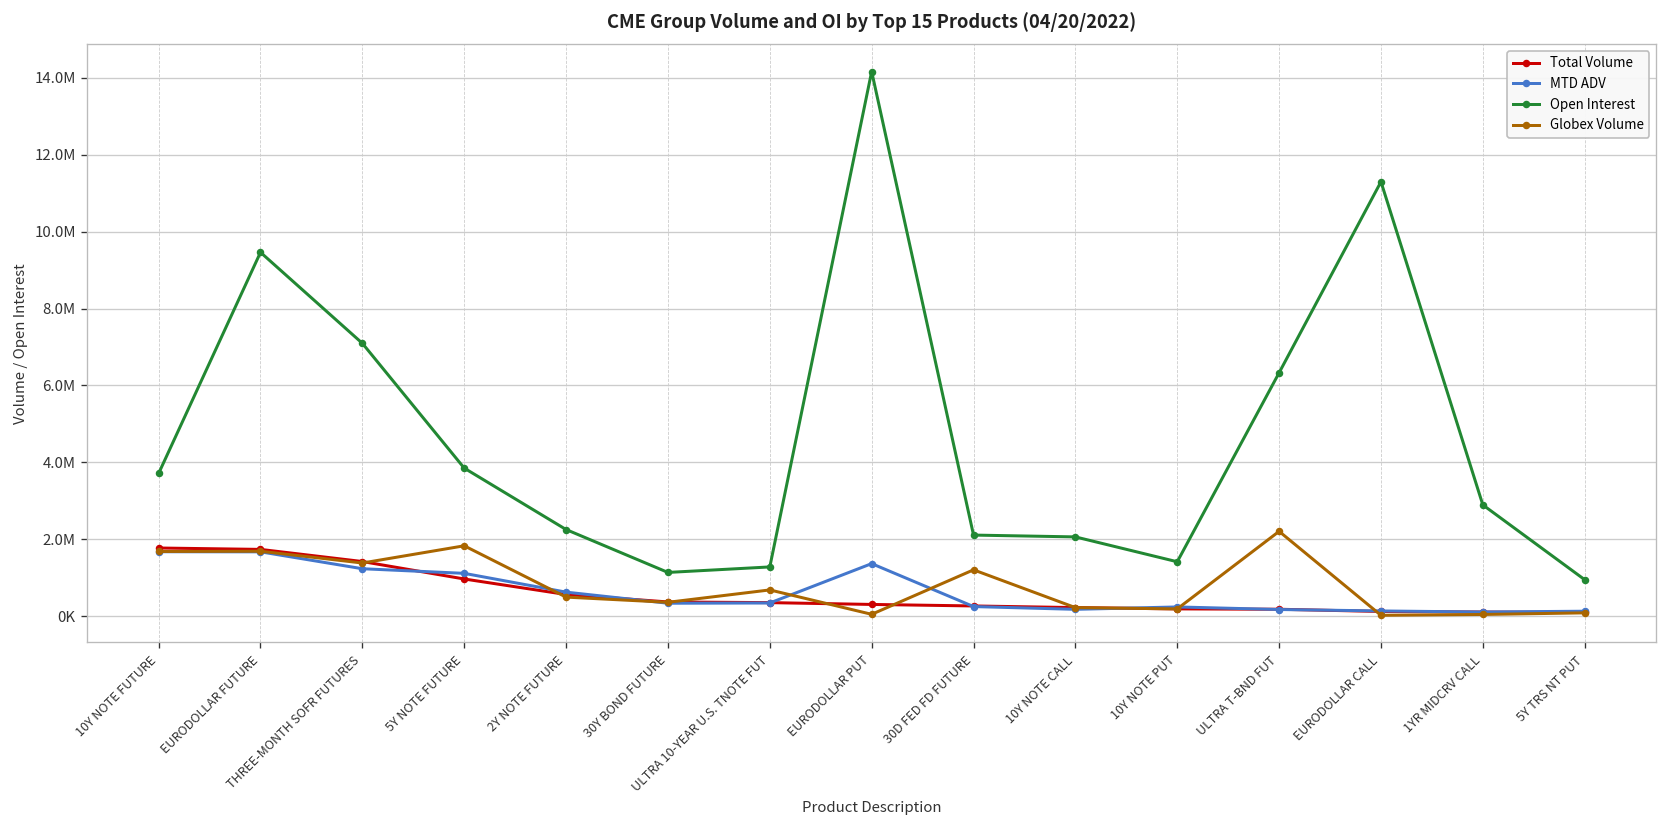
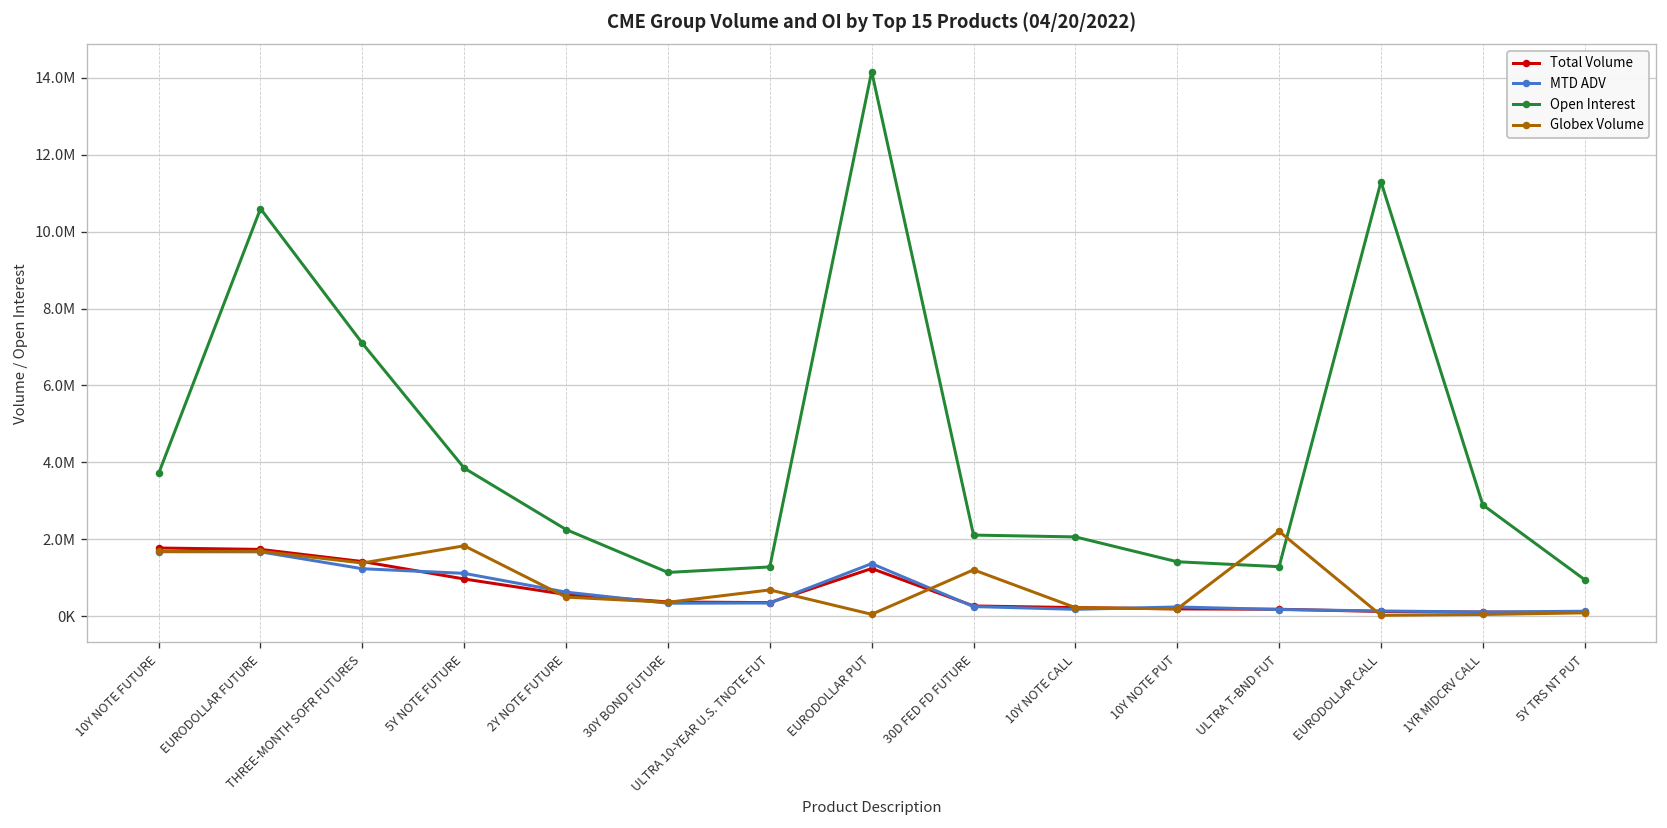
  {
    "Total Volume": {
      "10Y NOTE FUTURE": 1800000,
      "5Y NOTE FUTURE": 1000000,
-     "EURODOLLAR PUT": 300000
+     "EURODOLLAR PUT": 1200000
    },
    "MTD ADV": {
      "THREE-MONTH SOFR FUTURES": 1200000,
      "5Y NOTE FUTURE": 1100000,
      "EURODOLLAR PUT": 1400000
    },
    "Open Interest": {
      "10Y NOTE FUTURE": 3700000,
-     "EURODOLLAR FUTURE": 9500000,
+     "EURODOLLAR FUTURE": 10600000,
      "THREE-MONTH SOFR FUTURES": 7100000,
      "5Y NOTE FUTURE": 3900000,
      "2Y NOTE FUTURE": 2300000,
      "30Y BOND FUTURE": 1100000,
      "ULTRA 10-YEAR U.S. TNOTE FUT": 1300000,
      "EURODOLLAR PUT": 14200000,
      "30D FED FD FUTURE": 2100000,
      "10Y NOTE CALL": 2100000,
      "10Y NOTE PUT": 1400000,
-     "ULTRA T-BND FUT": 6300000,
+     "ULTRA T-BND FUT": 1300000,
      "EURODOLLAR CALL": 11300000,
      "1YR MIDCRV CALL": 2900000,
      "5Y TRS NT PUT": 900000
    },
    "Globex Volume": {
      "5Y NOTE FUTURE": 1800000,
      "ULTRA 10-YEAR U.S. TNOTE FUT": 700000,
      "EURODOLLAR PUT": 0,
      "30D FED FD FUTURE": 1200000,
      "ULTRA T-BND FUT": 2200000,
      "EURODOLLAR CALL": 0
    }
  }
